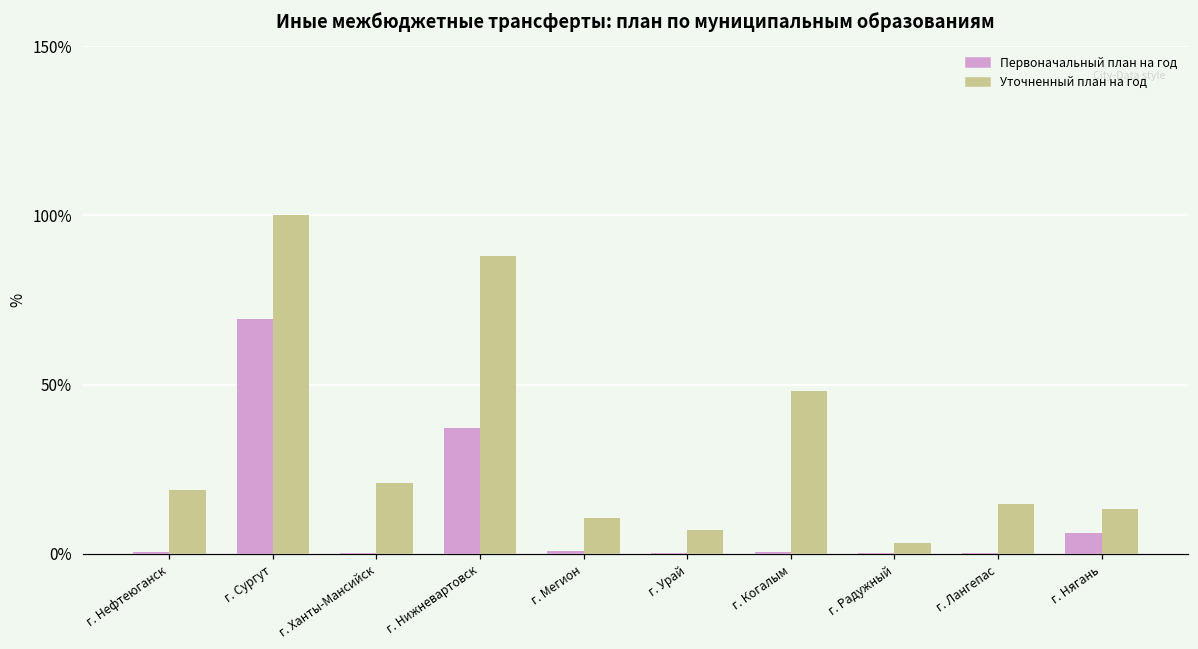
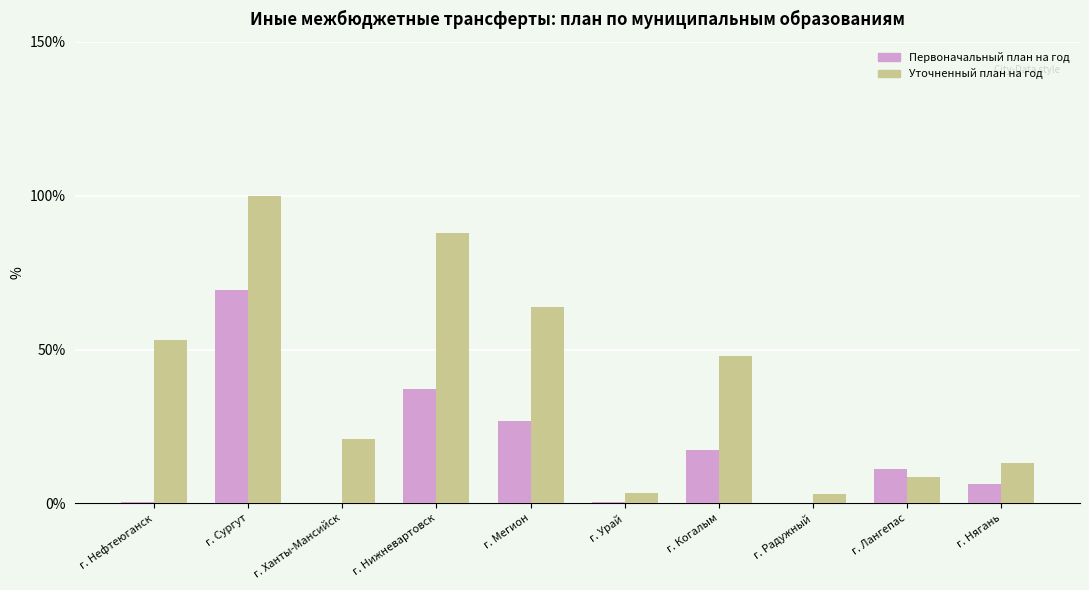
  {
    "Первоначальный план на год": {
      "г. Сургут": "69%",
      "г. Нижневартовск": "37%",
-     "г. Мегион": "1%",
-     "г. Когалым": "0%",
-     "г. Лангепас": "0%",
+     "г. Мегион": "27%",
+     "г. Когалым": "18%",
+     "г. Лангепас": "11%",
      "г. Нягань": "6%"
    },
    "Уточненный план на год": {
-     "г. Нефтеюганск": "19%",
+     "г. Нефтеюганск": "53%",
      "г. Сургут": "100%",
      "г. Ханты-Мансийск": "21%",
      "г. Нижневартовск": "88%",
-     "г. Мегион": "11%",
-     "г. Урай": "7%",
+     "г. Мегион": "64%",
+     "г. Урай": "3%",
      "г. Когалым": "48%",
      "г. Радужный": "3%",
-     "г. Лангепас": "15%",
+     "г. Лангепас": "9%",
      "г. Нягань": "13%"
    }
  }
